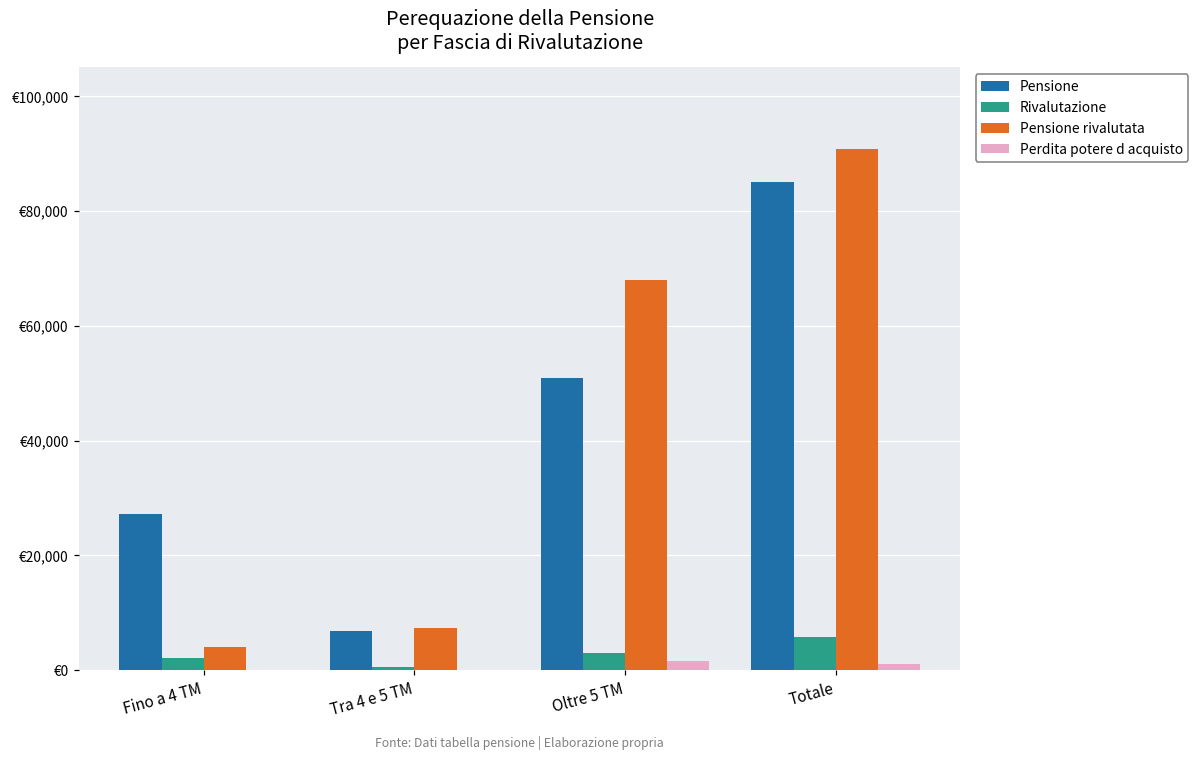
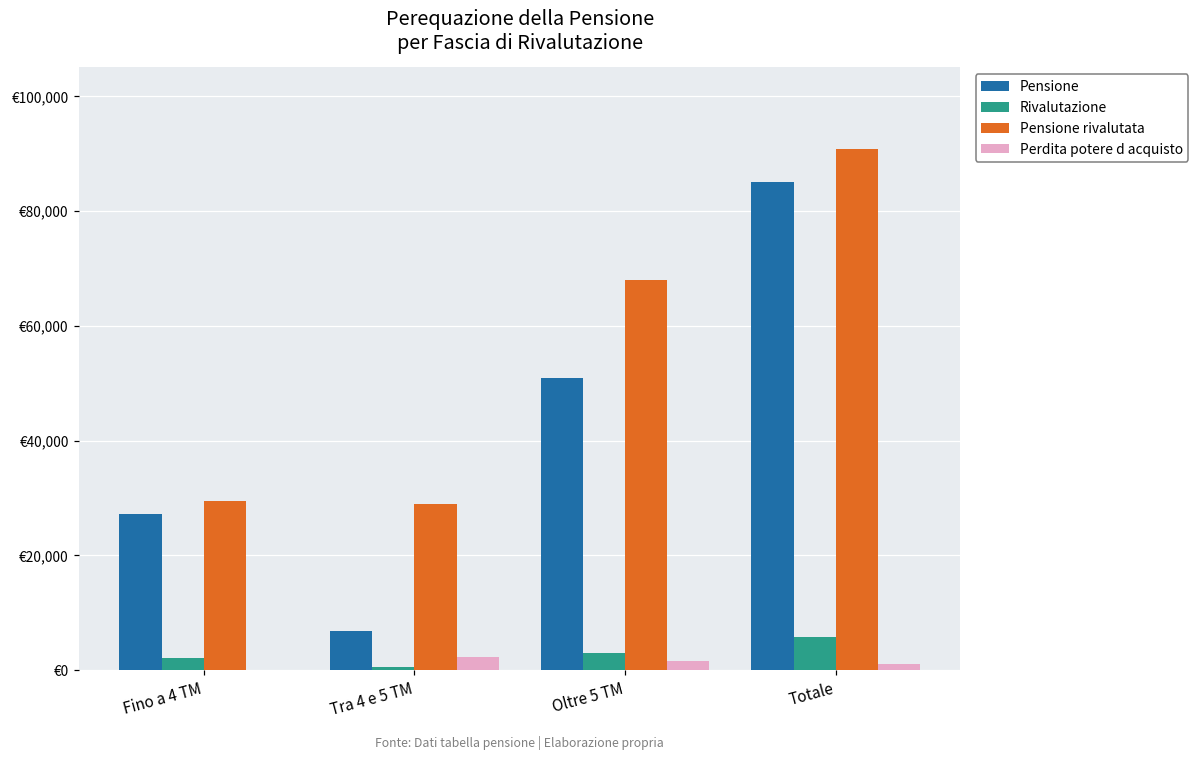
  {
    "Pensione rivalutata": {
-     "Fino a 4 TM": "€4,000",
-     "Tra 4 e 5 TM": "€7,000",
+     "Fino a 4 TM": "€29,000",
+     "Tra 4 e 5 TM": "€29,000",
      "Oltre 5 TM": "€68,000",
      "Totale": "€91,000"
    },
    "Perdita potere d acquisto": {
      "Fino a 4 TM": "€0",
-     "Tra 4 e 5 TM": "€0",
+     "Tra 4 e 5 TM": "€2,000",
      "Oltre 5 TM": "€2,000",
      "Totale": "€1,000"
    }
  }
